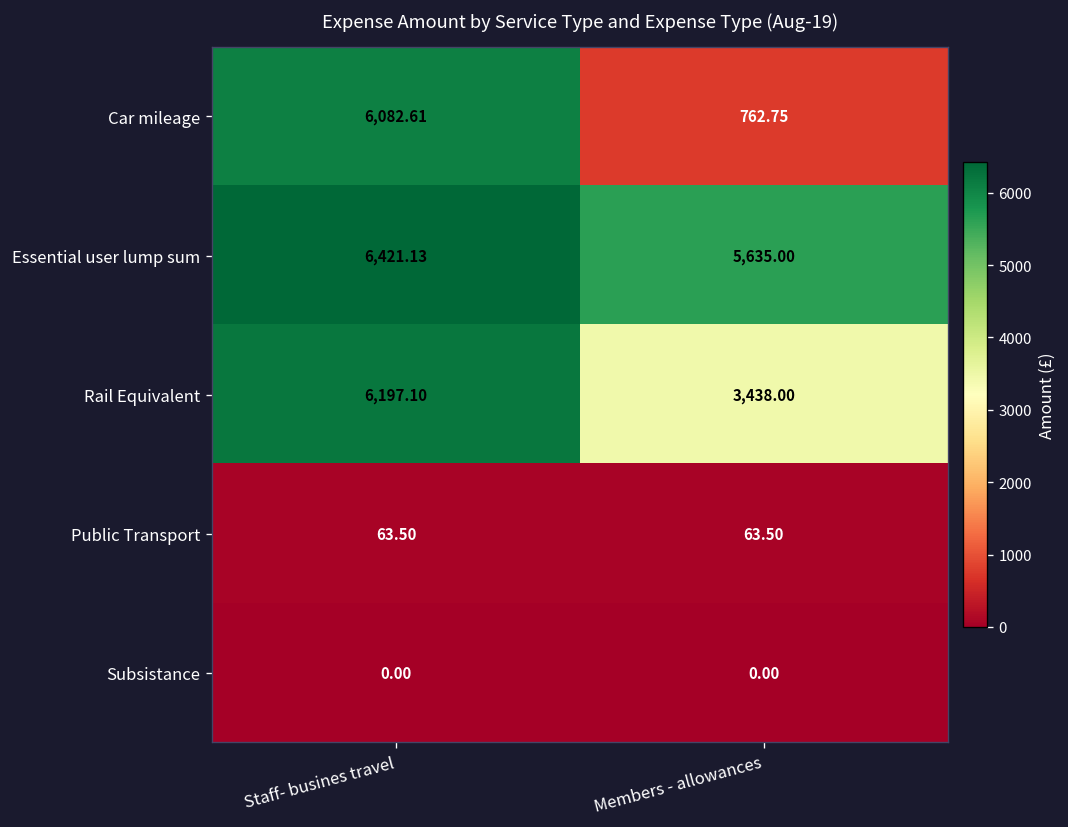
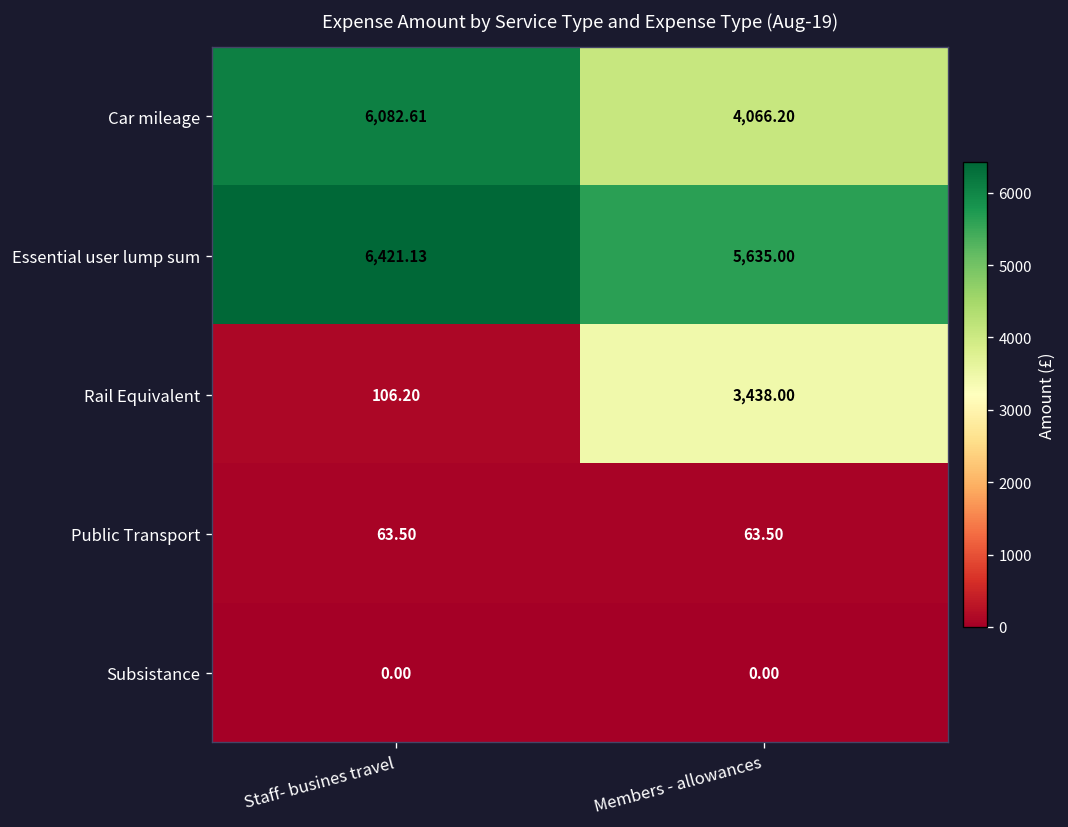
  {
    "Car mileage": {
      "Staff- busines travel": "6,082.61",
-     "Members - allowances": "762.75"
+     "Members - allowances": "4,066.20"
    },
    "Essential user lump sum": {
      "Staff- busines travel": "6,421.13",
      "Members - allowances": "5,635.00"
    },
    "Rail Equivalent": {
-     "Staff- busines travel": "6,197.10",
+     "Staff- busines travel": "106.20",
      "Members - allowances": "3,438.00"
    },
    "Public Transport": {
      "Staff- busines travel": "63.50",
      "Members - allowances": "63.50"
    },
    "Subsistance": {
      "Staff- busines travel": "0.00",
      "Members - allowances": "0.00"
    }
  }
